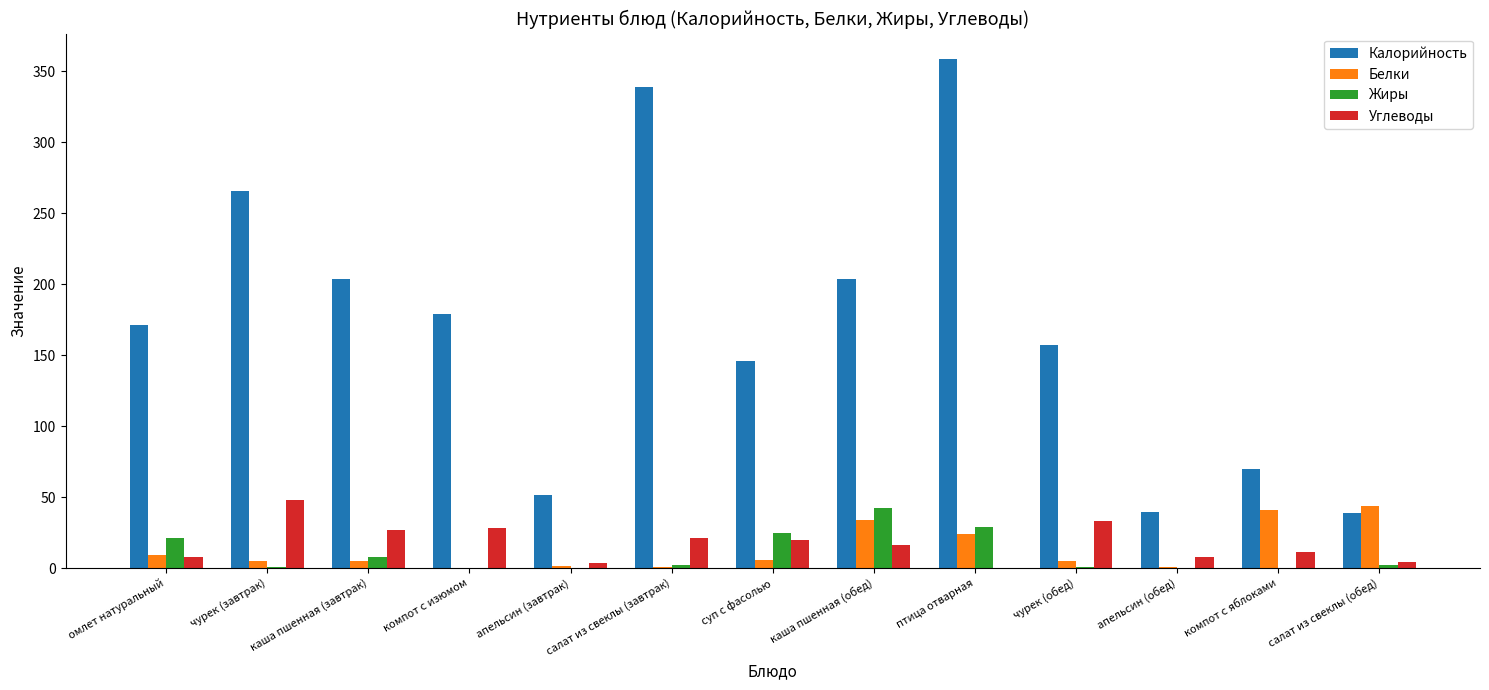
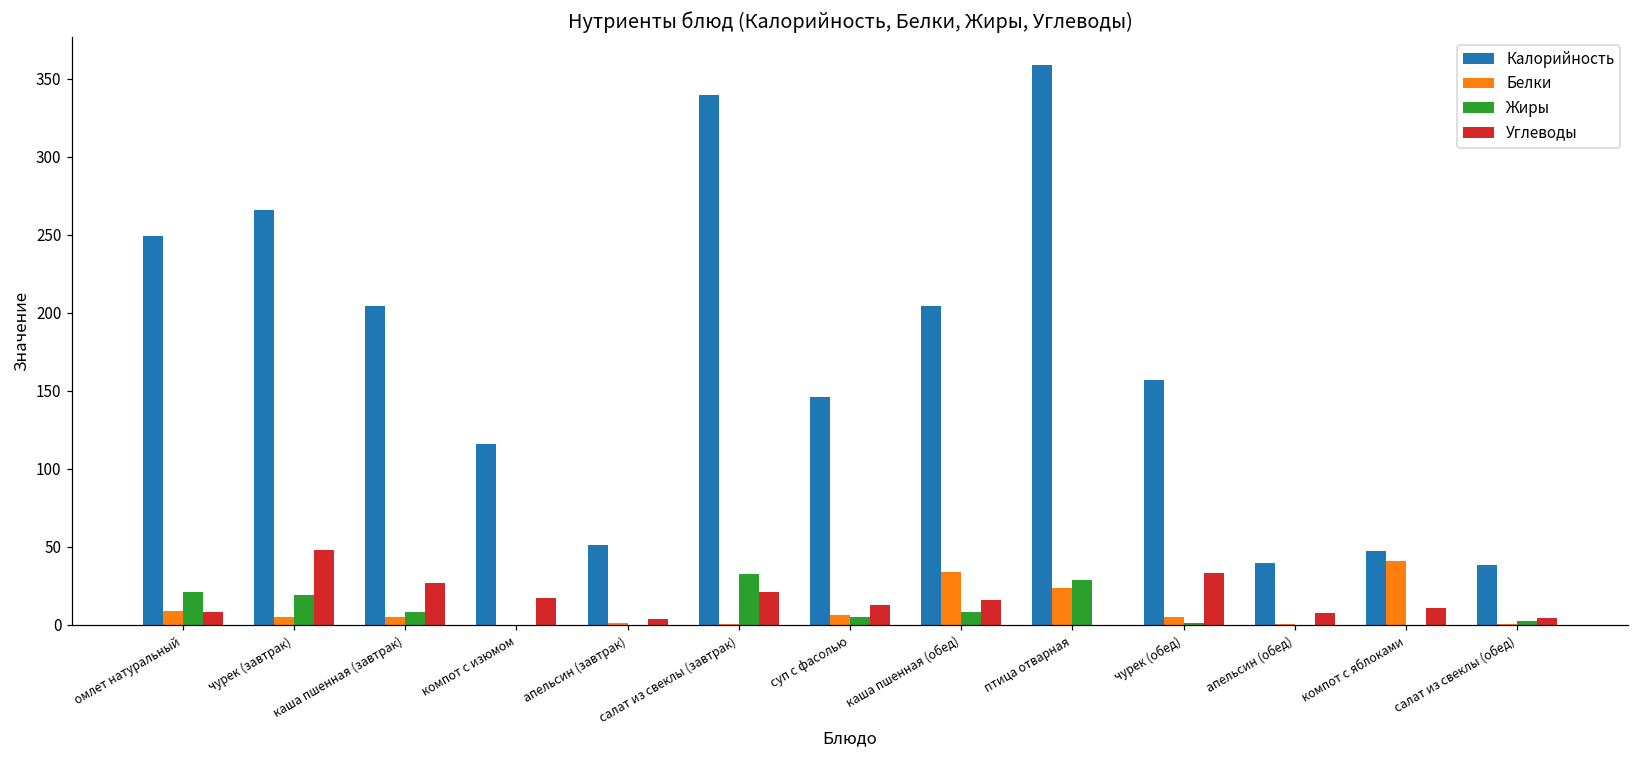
  {
    "Калорийность": {
-     "омлет натуральный": 171,
+     "омлет натуральный": 249,
      "чурек (завтрак)": 266,
      "каша пшенная (завтрак)": 204,
-     "компот с изюмом": 179,
+     "компот с изюмом": 116,
      "апельсин (завтрак)": 51,
      "салат из свеклы (завтрак)": 339,
      "суп с фасолью": 146,
      "каша пшенная (обед)": 204,
      "птица отварная": 359,
      "чурек (обед)": 157,
      "апельсин (обед)": 40,
-     "компот с яблоками": 70,
+     "компот с яблоками": 47,
      "салат из свеклы (обед)": 39
    },
    "Белки": {
      "омлет натуральный": 9,
      "чурек (завтрак)": 5,
      "каша пшенная (завтрак)": 5,
      "компот с изюмом": 0,
      "суп с фасолью": 6,
      "каша пшенная (обед)": 34,
      "птица отварная": 24,
      "чурек (обед)": 5,
      "компот с яблоками": 41,
-     "салат из свеклы (обед)": 44
+     "салат из свеклы (обед)": 1
    },
    "Жиры": {
      "омлет натуральный": 21,
-     "чурек (завтрак)": 1,
+     "чурек (завтрак)": 19,
      "каша пшенная (завтрак)": 8,
      "компот с изюмом": 0,
      "апельсин (завтрак)": 0,
-     "салат из свеклы (завтрак)": 2,
-     "суп с фасолью": 25,
-     "каша пшенная (обед)": 42,
+     "салат из свеклы (завтрак)": 32,
+     "суп с фасолью": 5,
+     "каша пшенная (обед)": 8,
      "птица отварная": 29,
      "апельсин (обед)": 0,
      "компот с яблоками": 0,
      "салат из свеклы (обед)": 2
    },
    "Углеводы": {
      "омлет натуральный": 8,
      "чурек (завтрак)": 48,
      "каша пшенная (завтрак)": 27,
-     "компот с изюмом": 28,
+     "компот с изюмом": 17,
      "апельсин (завтрак)": 4,
      "салат из свеклы (завтрак)": 21,
-     "суп с фасолью": 20,
+     "суп с фасолью": 13,
      "каша пшенная (обед)": 16,
      "птица отварная": 0,
      "чурек (обед)": 33,
      "апельсин (обед)": 8,
      "компот с яблоками": 11,
      "салат из свеклы (обед)": 4
    }
  }
